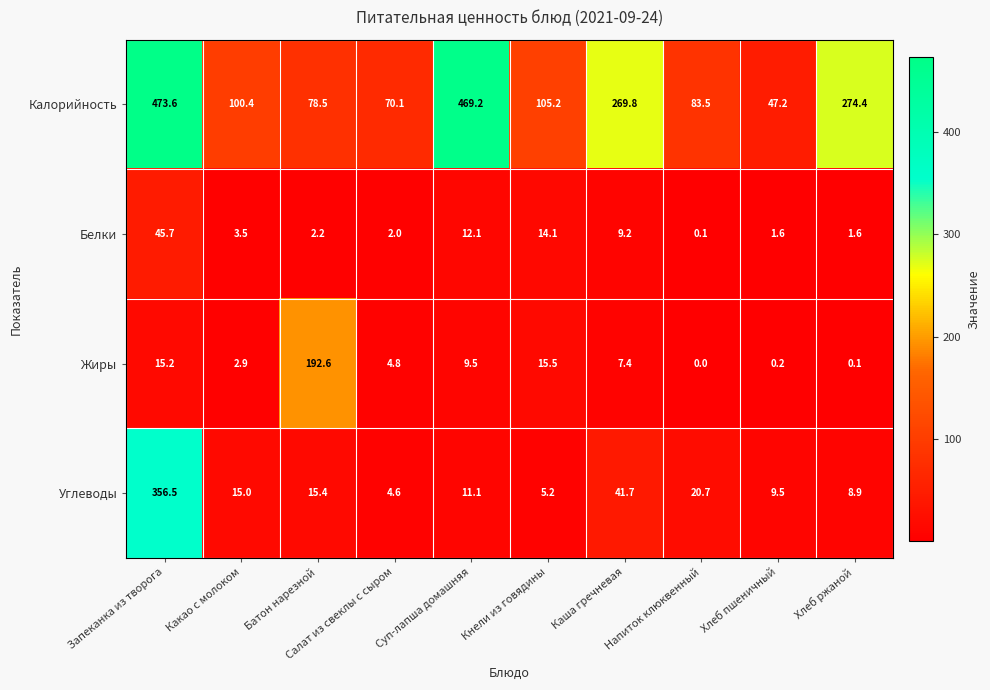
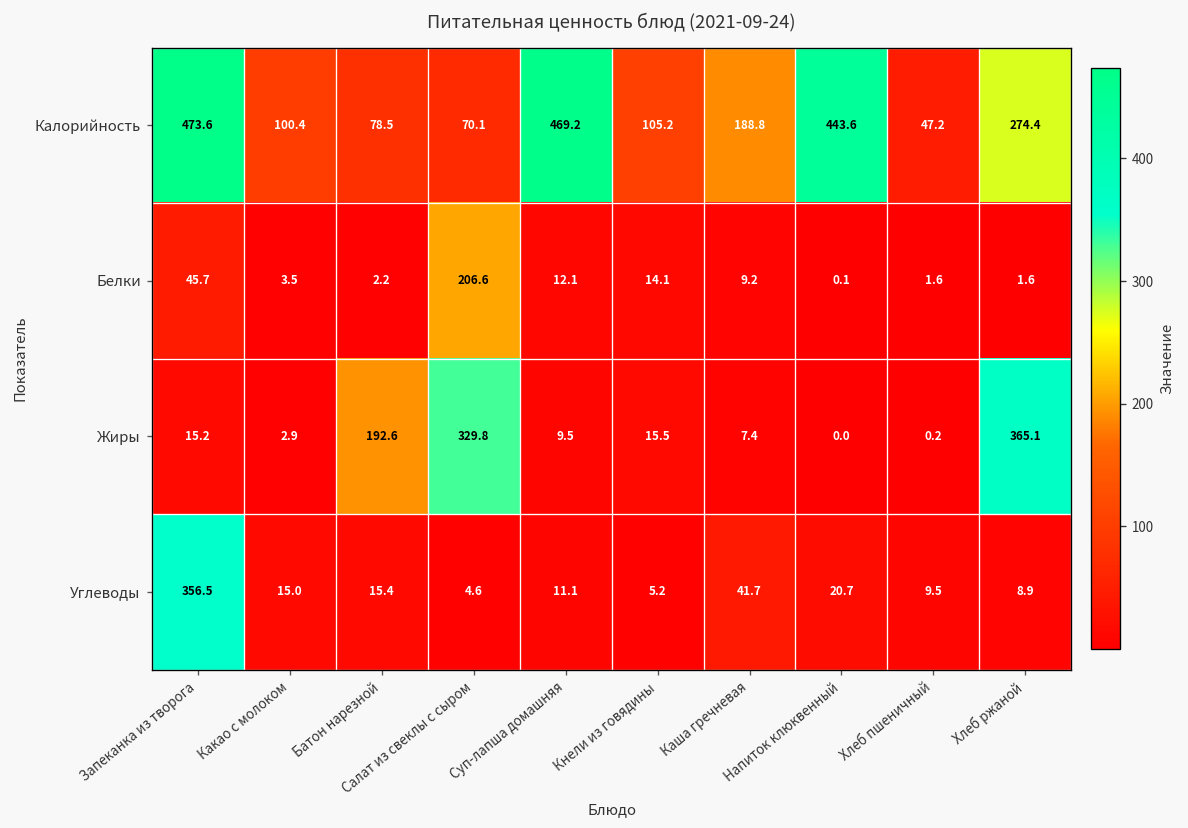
  {
    "Калорийность": {
      "Запеканка из творога": 473.6,
      "Какао с молоком": 100.4,
      "Батон нарезной": 78.5,
      "Салат из свеклы с сыром": 70.1,
      "Суп-лапша домашняя": 469.2,
      "Кнели из говядины": 105.2,
-     "Каша гречневая": 269.8,
-     "Напиток клюквенный": 83.5,
+     "Каша гречневая": 188.8,
+     "Напиток клюквенный": 443.6,
      "Хлеб пшеничный": 47.2,
      "Хлеб ржаной": 274.4
    },
    "Белки": {
      "Запеканка из творога": 45.7,
      "Какао с молоком": 3.5,
      "Батон нарезной": 2.2,
-     "Салат из свеклы с сыром": 2.0,
+     "Салат из свеклы с сыром": 206.6,
      "Суп-лапша домашняя": 12.1,
      "Кнели из говядины": 14.1,
      "Каша гречневая": 9.2,
      "Напиток клюквенный": 0.1,
      "Хлеб пшеничный": 1.6,
      "Хлеб ржаной": 1.6
    },
    "Жиры": {
      "Запеканка из творога": 15.2,
      "Какао с молоком": 2.9,
      "Батон нарезной": 192.6,
-     "Салат из свеклы с сыром": 4.8,
+     "Салат из свеклы с сыром": 329.8,
      "Суп-лапша домашняя": 9.5,
      "Кнели из говядины": 15.5,
      "Каша гречневая": 7.4,
      "Напиток клюквенный": 0.0,
      "Хлеб пшеничный": 0.2,
-     "Хлеб ржаной": 0.1
+     "Хлеб ржаной": 365.1
    },
    "Углеводы": {
      "Запеканка из творога": 356.5,
      "Какао с молоком": 15.0,
      "Батон нарезной": 15.4,
      "Салат из свеклы с сыром": 4.6,
      "Суп-лапша домашняя": 11.1,
      "Кнели из говядины": 5.2,
      "Каша гречневая": 41.7,
      "Напиток клюквенный": 20.7,
      "Хлеб пшеничный": 9.5,
      "Хлеб ржаной": 8.9
    }
  }
